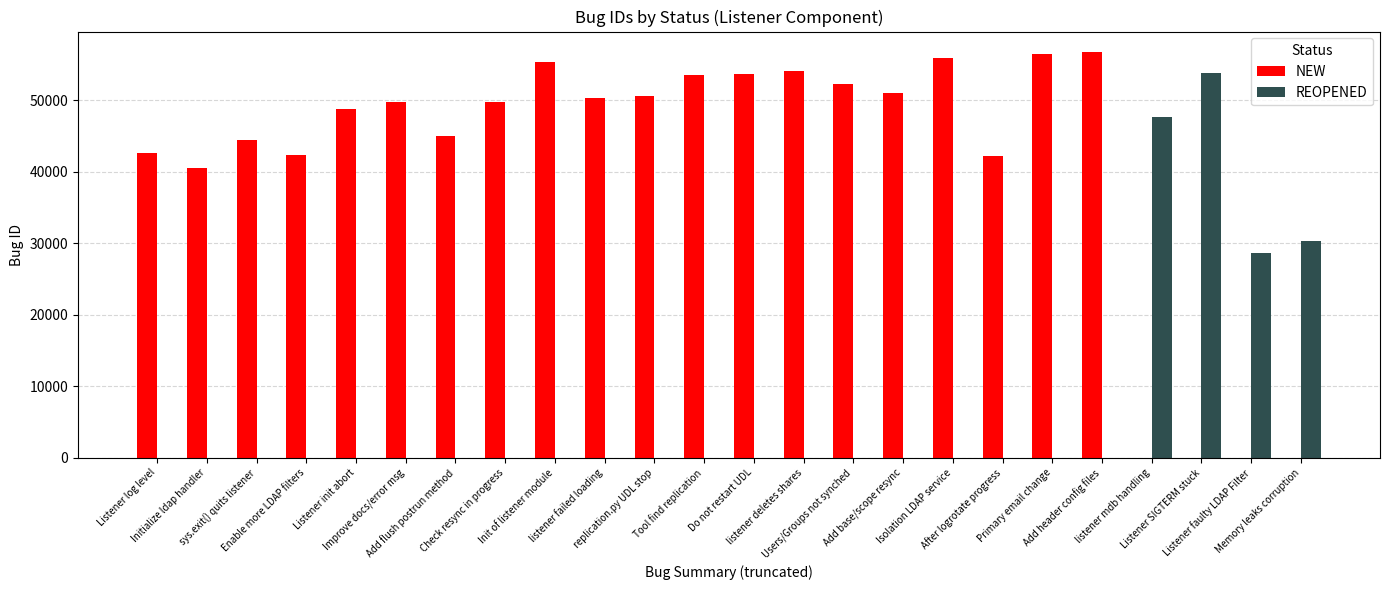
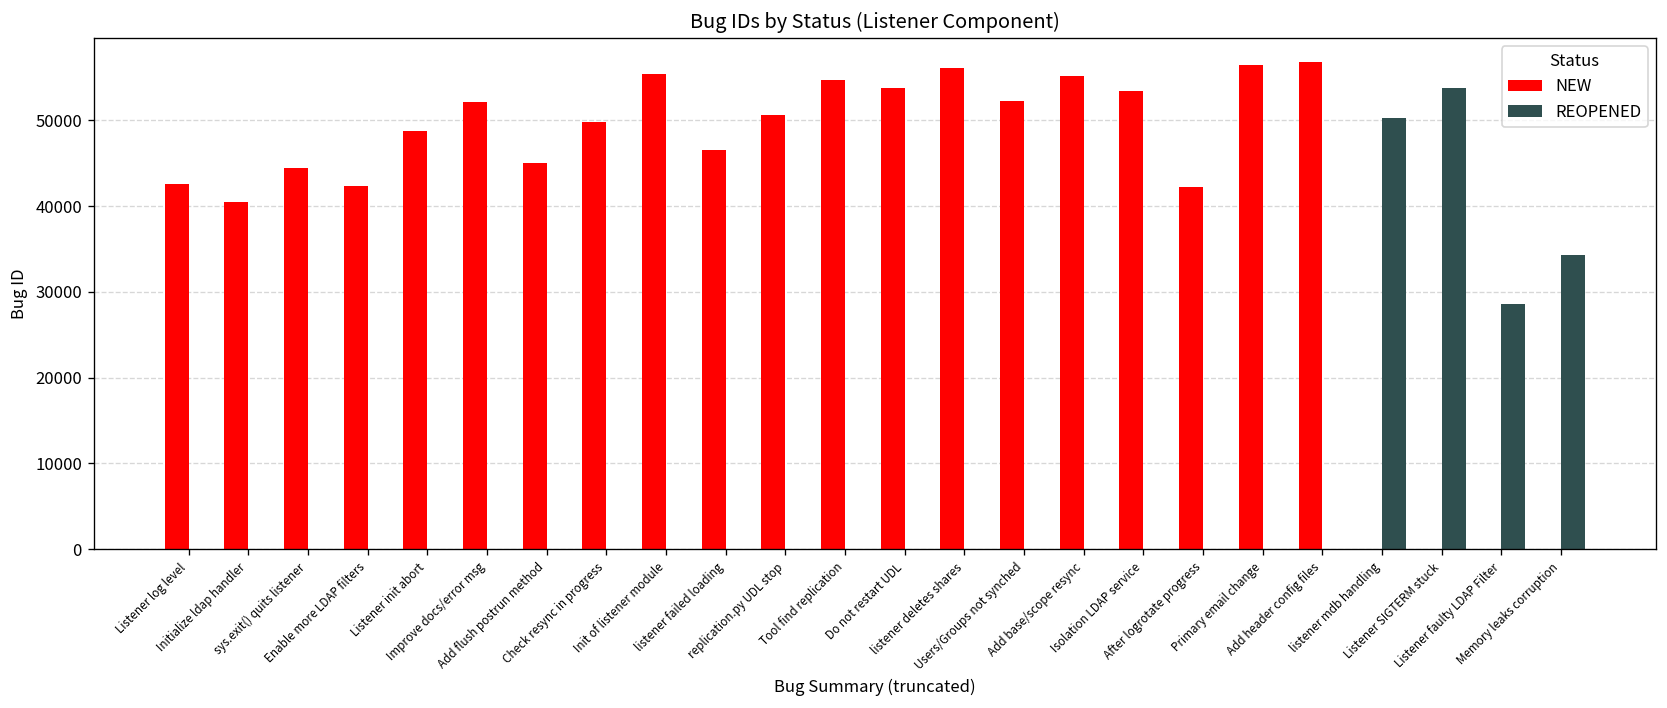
  {
    "NEW": {
      "Listener log level": 43000,
      "Initialize ldap handler": 41000,
      "sys.exit() quits listener": 44000,
      "Enable more LDAP filters": 42000,
      "Listener init abort": 49000,
-     "Improve docs/error msg": 50000,
+     "Improve docs/error msg": 52000,
      "Add flush postrun method": 45000,
      "Check resync in progress": 50000,
      "Init of listener module": 55000,
-     "listener failed loading": 50000,
+     "listener failed loading": 47000,
      "replication.py UDL stop": 51000,
-     "Tool find replication": 53000,
+     "Tool find replication": 55000,
      "Do not restart UDL": 54000,
-     "listener deletes shares": 54000,
+     "listener deletes shares": 56000,
      "Users/Groups not synched": 52000,
-     "Add base/scope resync": 51000,
-     "Isolation LDAP service": 56000,
+     "Add base/scope resync": 55000,
+     "Isolation LDAP service": 53000,
      "After logrotate progress": 42000,
      "Primary email change": 57000,
      "Add header config files": 57000,
      "listener mdb handling": 0,
      "Listener SIGTERM stuck": 0,
      "Listener faulty LDAP Filter": 0,
      "Memory leaks corruption": 0
    },
    "REOPENED": {
      "Listener log level": 0,
      "Initialize ldap handler": 0,
      "sys.exit() quits listener": 0,
      "Enable more LDAP filters": 0,
      "Listener init abort": 0,
      "Improve docs/error msg": 0,
      "Add flush postrun method": 0,
      "Check resync in progress": 0,
      "Init of listener module": 0,
      "listener failed loading": 0,
      "replication.py UDL stop": 0,
      "Tool find replication": 0,
      "Do not restart UDL": 0,
      "listener deletes shares": 0,
      "Users/Groups not synched": 0,
      "Add base/scope resync": 0,
      "Isolation LDAP service": 0,
      "After logrotate progress": 0,
      "Primary email change": 0,
      "Add header config files": 0,
-     "listener mdb handling": 48000,
+     "listener mdb handling": 50000,
      "Listener SIGTERM stuck": 54000,
      "Listener faulty LDAP Filter": 29000,
-     "Memory leaks corruption": 30000
+     "Memory leaks corruption": 34000
    }
  }
